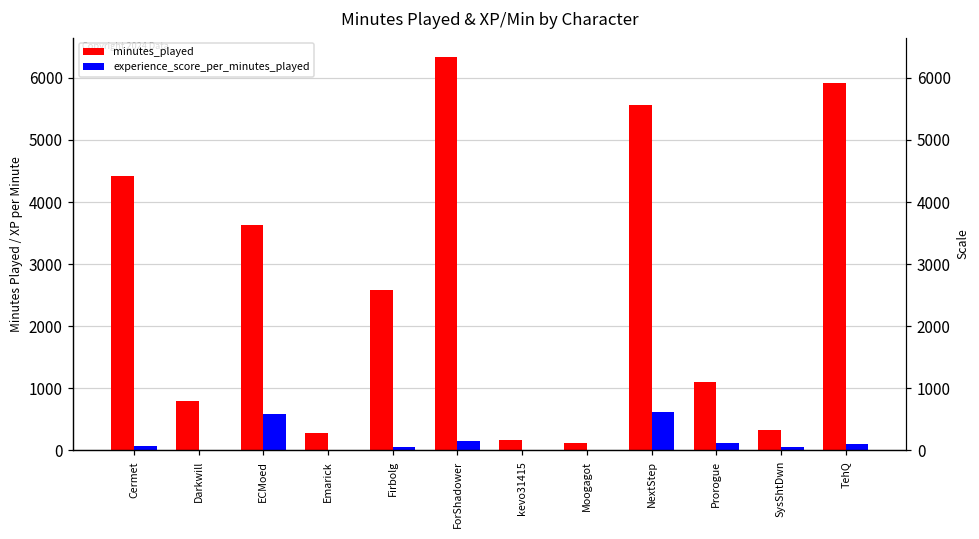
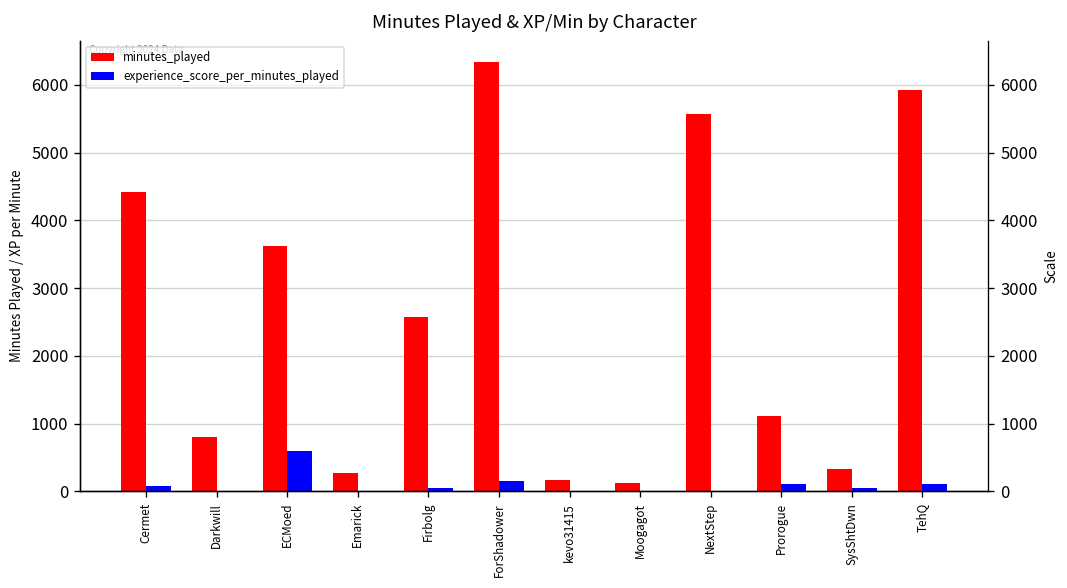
  {
    "minutes_played": {
      "Cermet": 4400,
      "Darkwill": 800,
      "ECMoed": 3600,
      "Emarick": 300,
      "Firbolg": 2600,
      "ForShadower": 6300,
      "kevo31415": 200,
      "Moogagot": 100,
      "NextStep": 5600,
      "Prorogue": 1100,
      "SysShtDwn": 300,
      "TehQ": 5900
    },
    "experience_score_per_minutes_played": {
      "Cermet": 100,
      "Darkwill": 0,
      "ECMoed": 600,
      "Emarick": 0,
      "Firbolg": 100,
      "ForShadower": 200,
      "kevo31415": 0,
      "Moogagot": 0,
-     "NextStep": 600,
+     "NextStep": 0,
      "Prorogue": 100,
      "SysShtDwn": 100,
      "TehQ": 100
    }
  }
